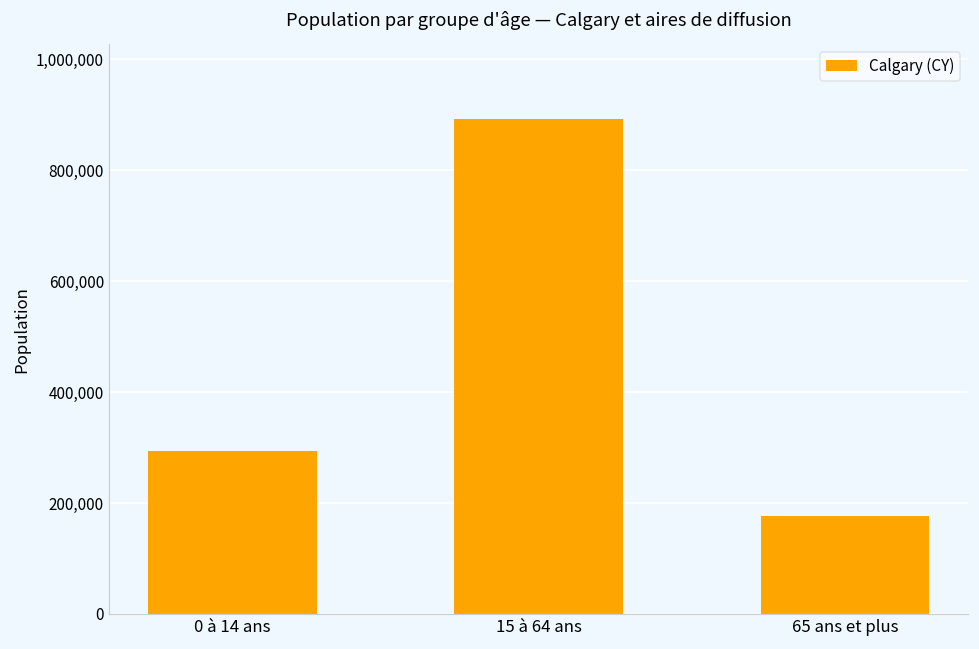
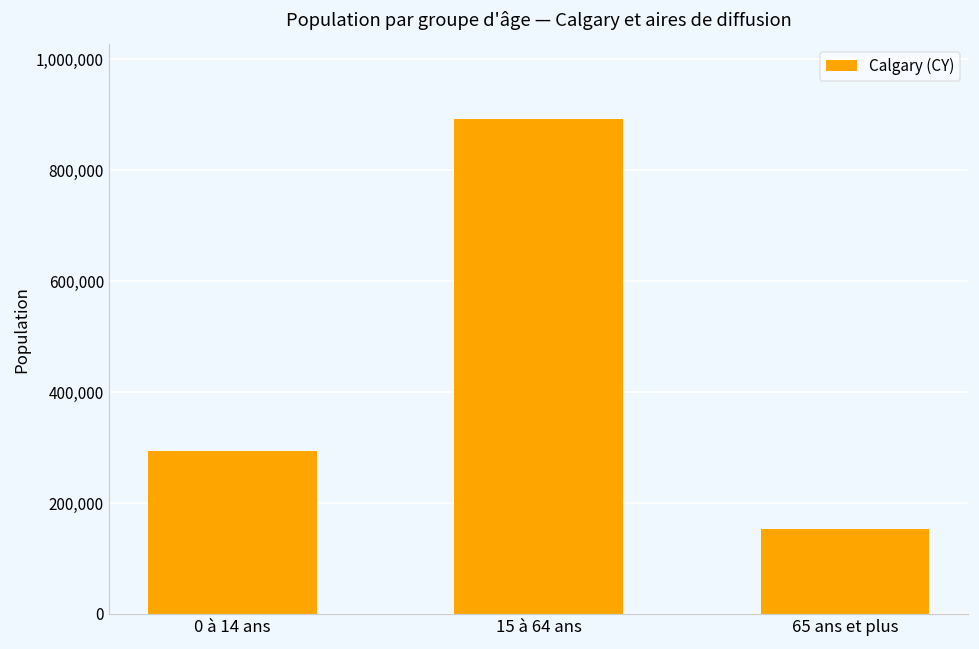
  {
    "0 à 14 ans": "290,000",
    "15 à 64 ans": "890,000",
-   "65 ans et plus": "180,000"
+   "65 ans et plus": "150,000"
  }
